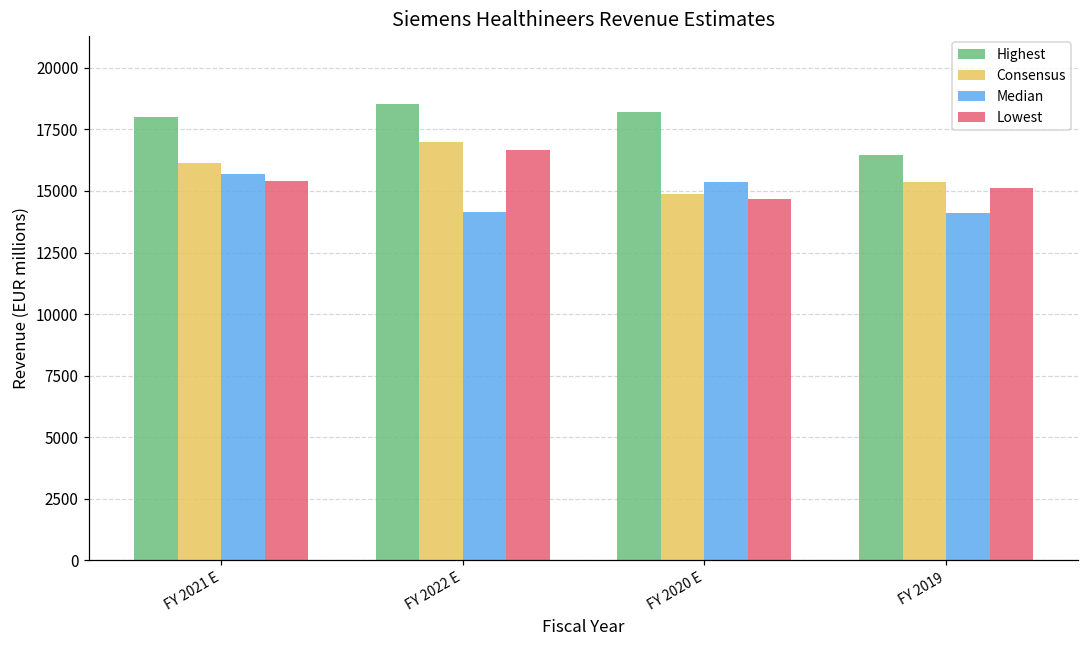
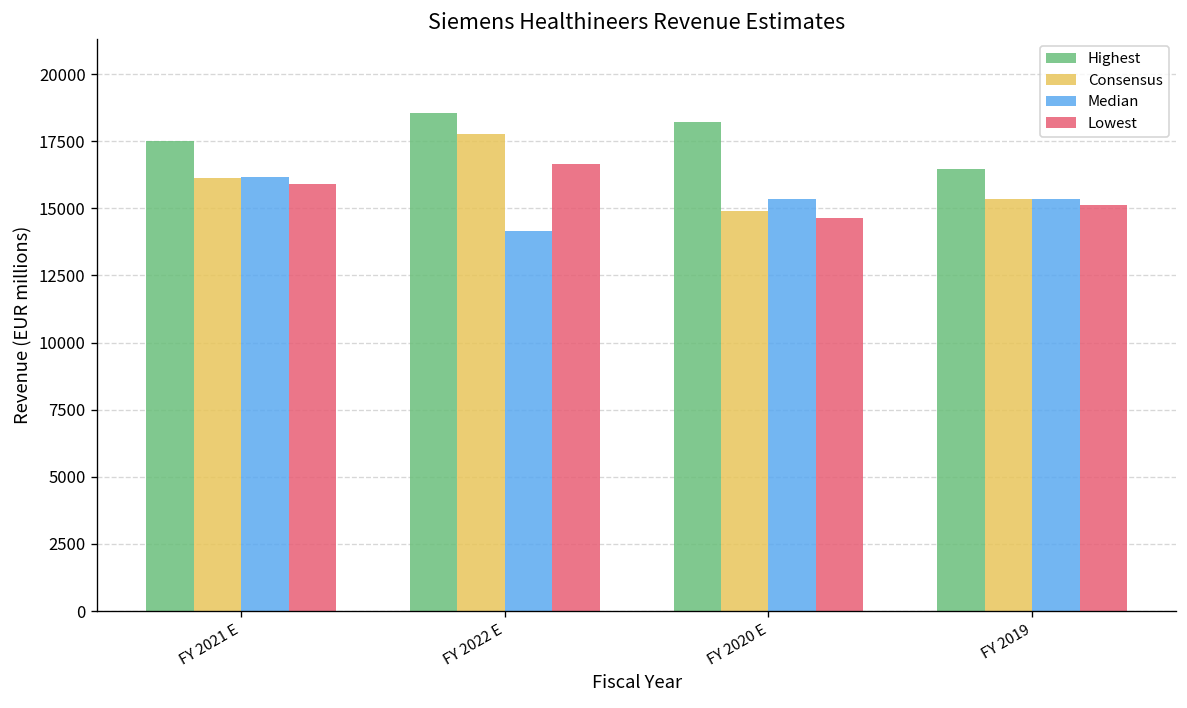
  {
    "Highest": {
-     "FY 2021 E": 18000,
+     "FY 2021 E": 17500,
      "FY 2022 E": 18500,
      "FY 2020 E": 18200,
      "FY 2019": 16400
    },
    "Consensus": {
      "FY 2021 E": 16100,
-     "FY 2022 E": 17000,
+     "FY 2022 E": 17800,
      "FY 2020 E": 14900,
      "FY 2019": 15400
    },
    "Median": {
-     "FY 2021 E": 15700,
+     "FY 2021 E": 16200,
      "FY 2022 E": 14100,
      "FY 2020 E": 15400,
-     "FY 2019": 14100
+     "FY 2019": 15400
    },
    "Lowest": {
-     "FY 2021 E": 15400,
+     "FY 2021 E": 15900,
      "FY 2022 E": 16700,
      "FY 2020 E": 14700,
      "FY 2019": 15100
    }
  }
